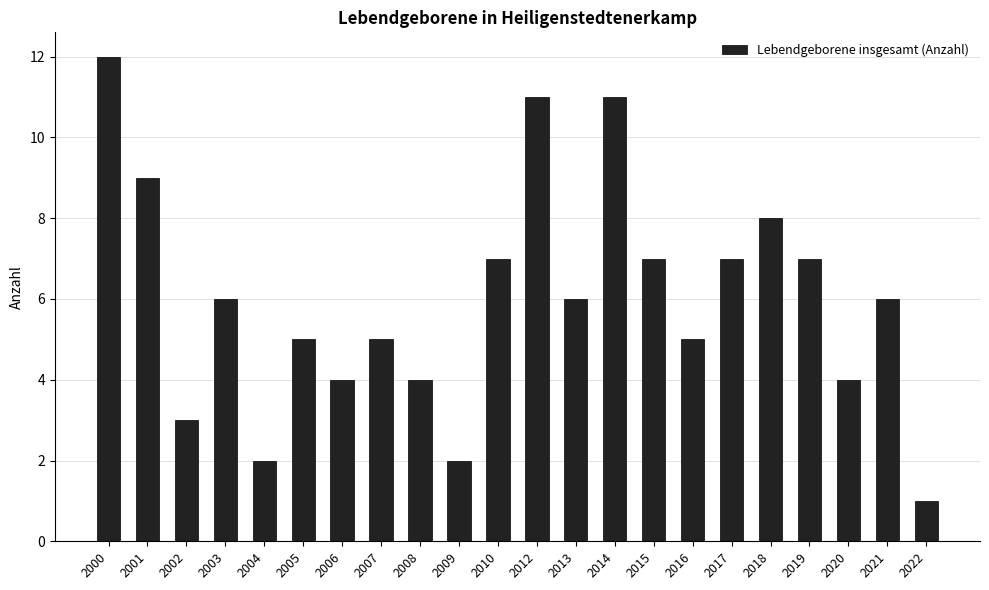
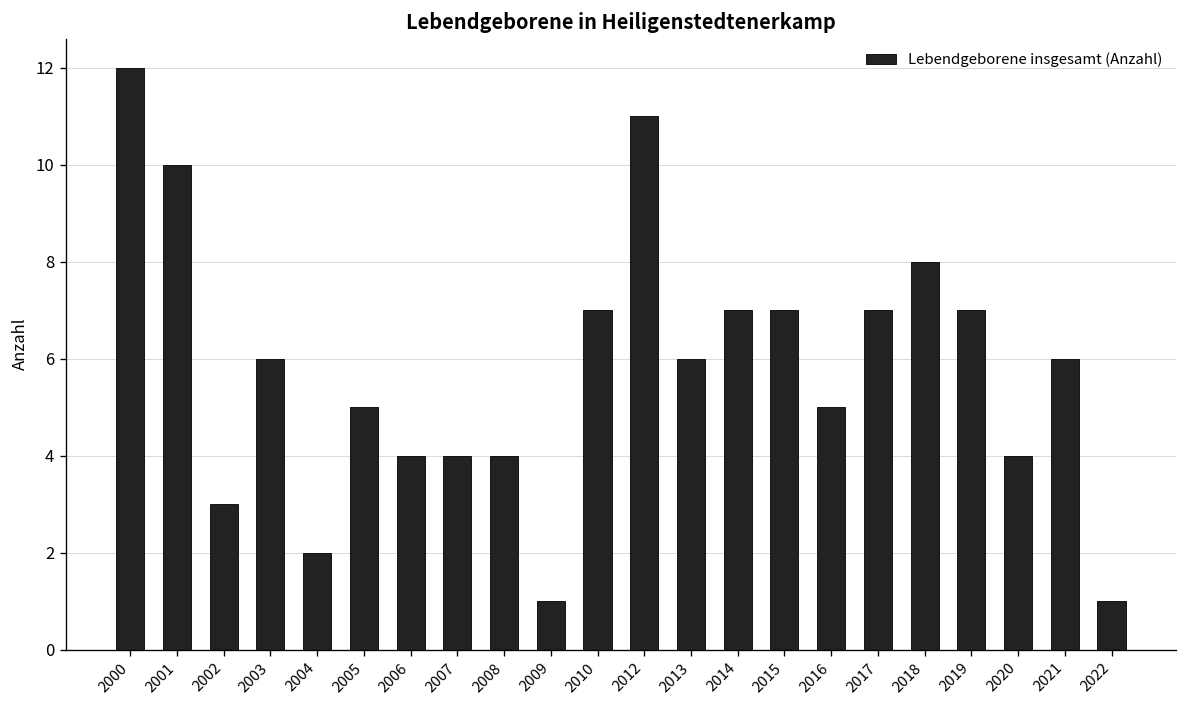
  {
    "2000": 12,
-   "2001": 9,
+   "2001": 10,
    "2002": 3,
    "2003": 6,
    "2004": 2,
    "2005": 5,
    "2006": 4,
-   "2007": 5,
+   "2007": 4,
    "2008": 4,
-   "2009": 2,
+   "2009": 1,
    "2010": 7,
    "2012": 11,
    "2013": 6,
-   "2014": 11,
+   "2014": 7,
    "2015": 7,
    "2016": 5,
    "2017": 7,
    "2018": 8,
    "2019": 7,
    "2020": 4,
    "2021": 6,
    "2022": 1
  }
